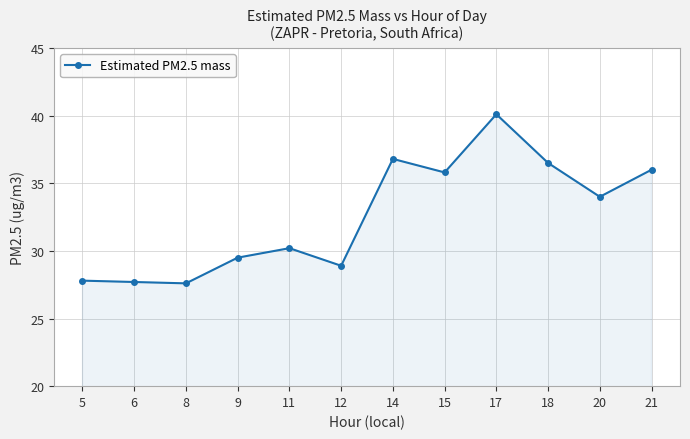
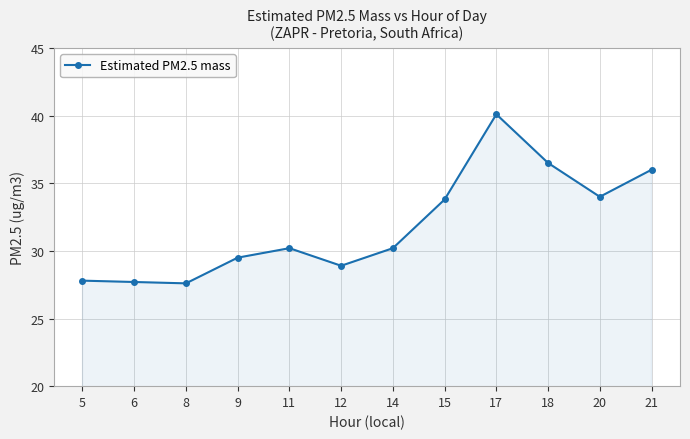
  {
    "5": 27.8,
    "6": 27.7,
    "8": 27.6,
    "9": 29.5,
    "11": 30.2,
    "12": 28.9,
-   "14": 36.8,
-   "15": 35.8,
+   "14": 30.2,
+   "15": 33.8,
    "17": 40.1,
    "18": 36.5,
    "20": 34.0,
    "21": 36.0
  }
